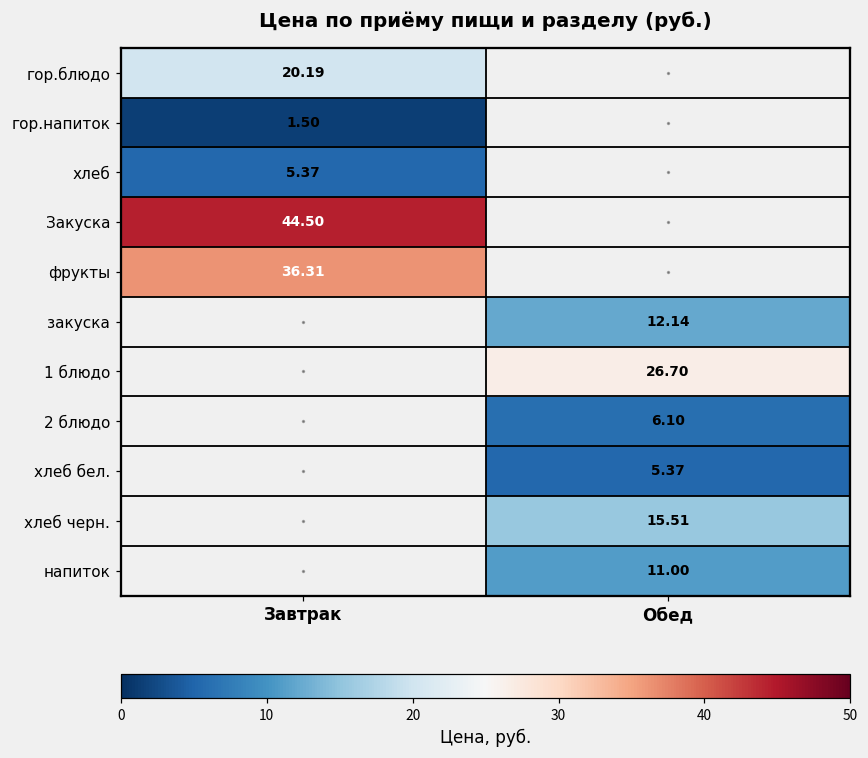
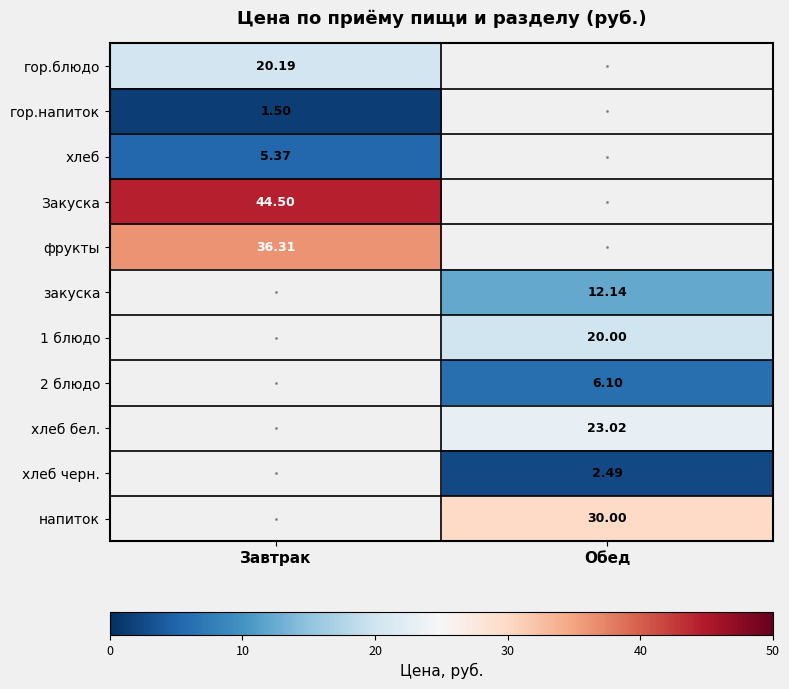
  {
    "гор.блюдо": {
      "Завтрак": 20.19
    },
    "гор.напиток": {
      "Завтрак": 1.50
    },
    "хлеб": {
      "Завтрак": 5.37
    },
    "Закуска": {
      "Завтрак": 44.50
    },
    "фрукты": {
      "Завтрак": 36.31
    },
    "закуска": {
      "Обед": 12.14
    },
    "1 блюдо": {
-     "Обед": 26.70
+     "Обед": 20.00
    },
    "2 блюдо": {
      "Обед": 6.10
    },
    "хлеб бел.": {
-     "Обед": 5.37
+     "Обед": 23.02
    },
    "хлеб черн.": {
-     "Обед": 15.51
+     "Обед": 2.49
    },
    "напиток": {
-     "Обед": 11.00
+     "Обед": 30.00
    }
  }
